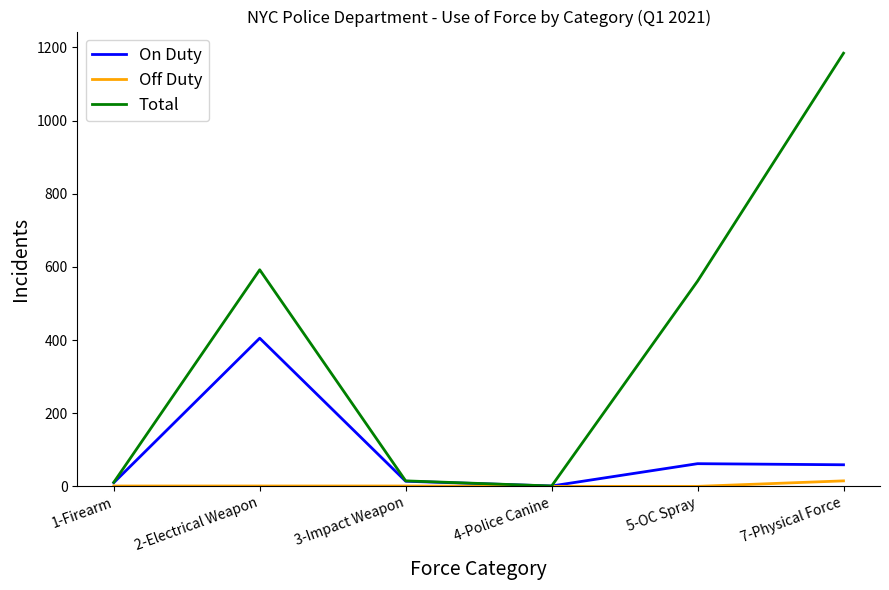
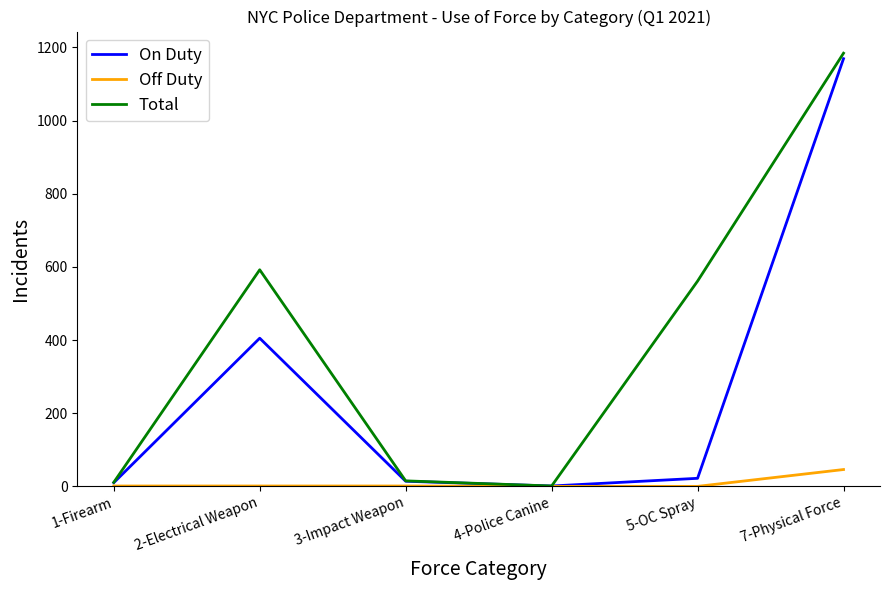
  {
    "On Duty": {
      "2-Electrical Weapon": 410,
-     "5-OC Spray": 60,
-     "7-Physical Force": 60
+     "5-OC Spray": 20,
+     "7-Physical Force": 1170
    },
    "Off Duty": {
      "1-Firearm": 0,
      "2-Electrical Weapon": 0,
      "3-Impact Weapon": 0,
      "5-OC Spray": 0,
-     "7-Physical Force": 20
+     "7-Physical Force": 50
    },
    "Total": {
      "2-Electrical Weapon": 590,
      "5-OC Spray": 560,
      "7-Physical Force": 1180
    }
  }
